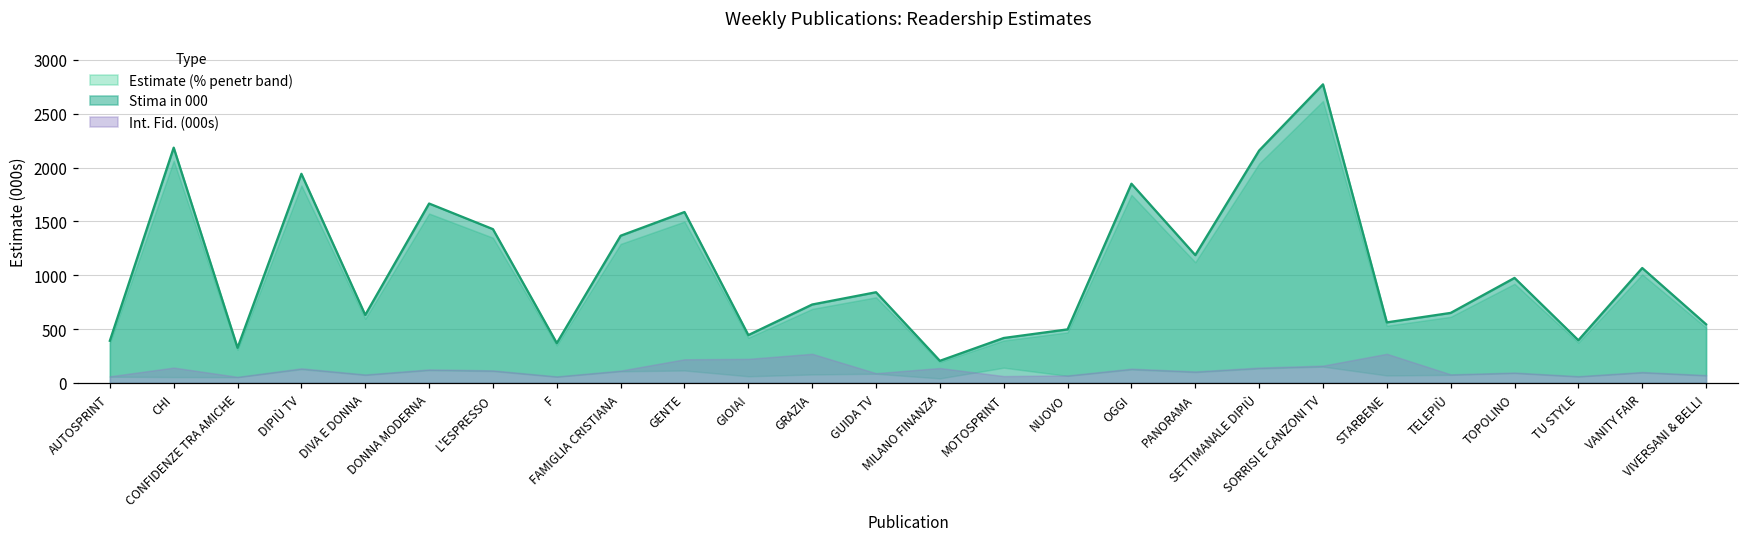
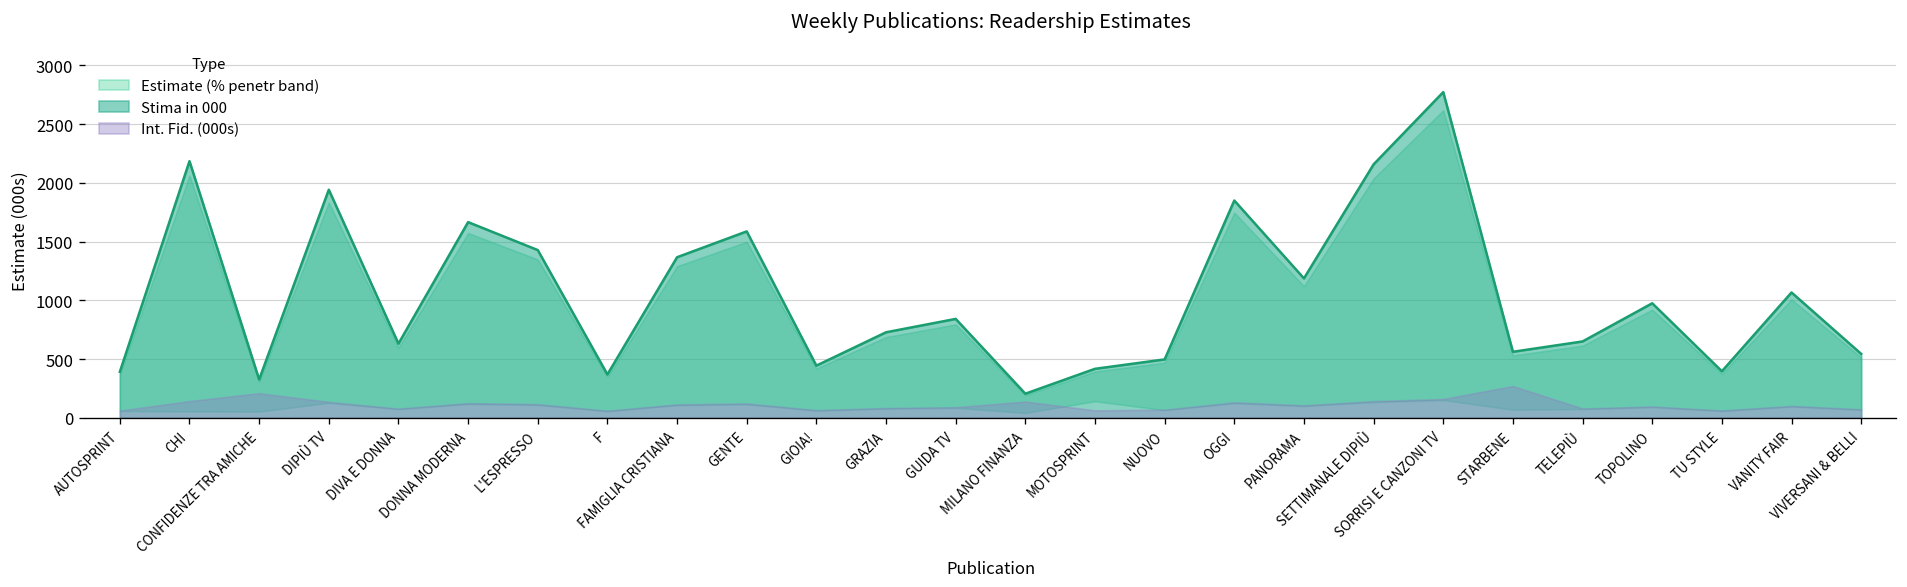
  {
    "Int. Fid. (000s)": {
      "AUTOSPRINT": 100,
      "CHI": 100,
-     "CONFIDENZE TRA AMICHE": 100,
+     "CONFIDENZE TRA AMICHE": 200,
      "DIPIÙ TV": 100,
      "DIVA E DONNA": 100,
      "DONNA MODERNA": 100,
      "L'ESPRESSO": 100,
      "F": 100,
      "FAMIGLIA CRISTIANA": 100,
-     "GENTE": 200,
-     "GIOIA!": 200,
-     "GRAZIA": 300,
+     "GENTE": 100,
+     "GIOIA!": 100,
+     "GRAZIA": 100,
      "GUIDA TV": 100,
      "MILANO FINANZA": 100,
      "MOTOSPRINT": 100,
      "NUOVO": 100,
      "OGGI": 100,
      "PANORAMA": 100,
      "SETTIMANALE DIPIÙ": 100,
      "SORRISI E CANZONI TV": 200,
      "STARBENE": 300,
      "TELEPIÙ": 100,
      "TOPOLINO": 100,
      "TU STYLE": 100,
      "VANITY FAIR": 100,
      "VIVERSANI & BELLI": 100
    }
  }
